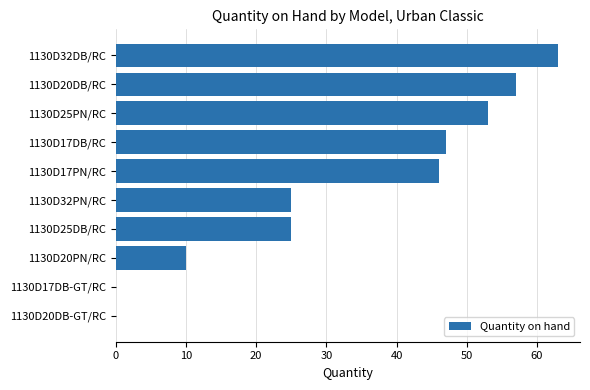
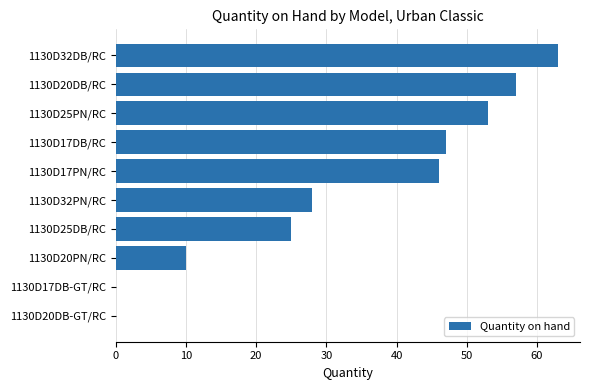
  {
    "1130D32DB/RC": 63,
    "1130D20DB/RC": 57,
    "1130D25PN/RC": 53,
    "1130D17DB/RC": 47,
    "1130D17PN/RC": 46,
-   "1130D32PN/RC": 25,
+   "1130D32PN/RC": 28,
    "1130D25DB/RC": 25,
    "1130D20PN/RC": 10,
    "1130D17DB-GT/RC": 0,
    "1130D20DB-GT/RC": 0
  }
